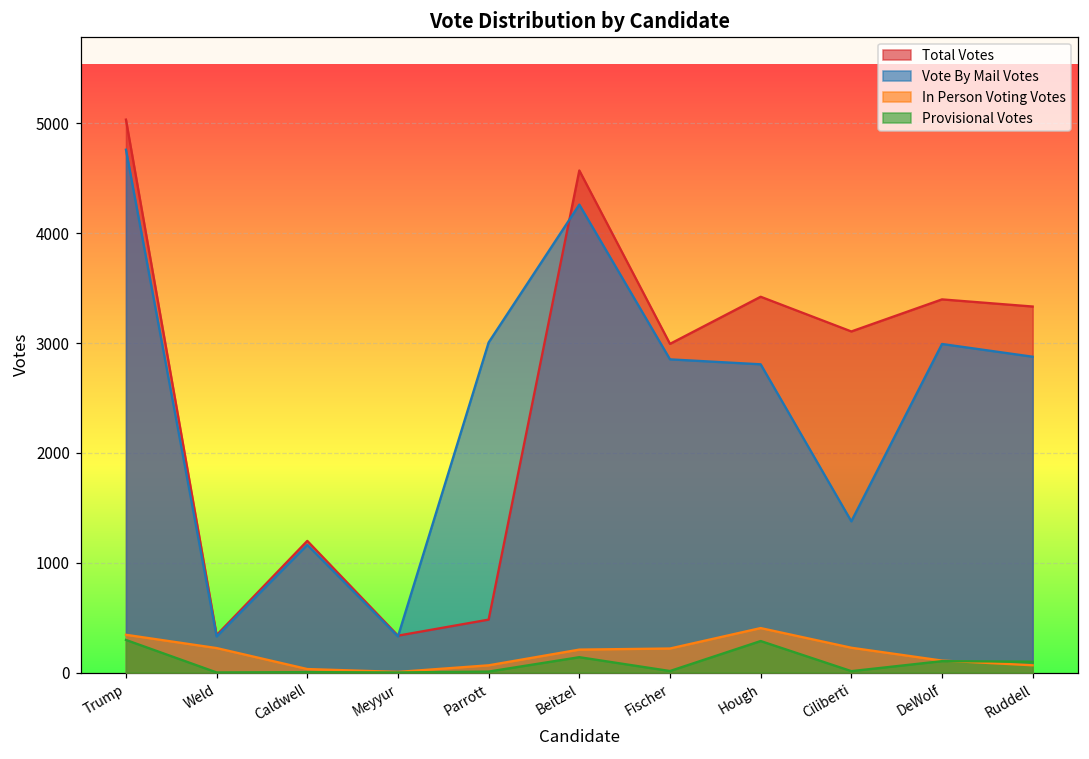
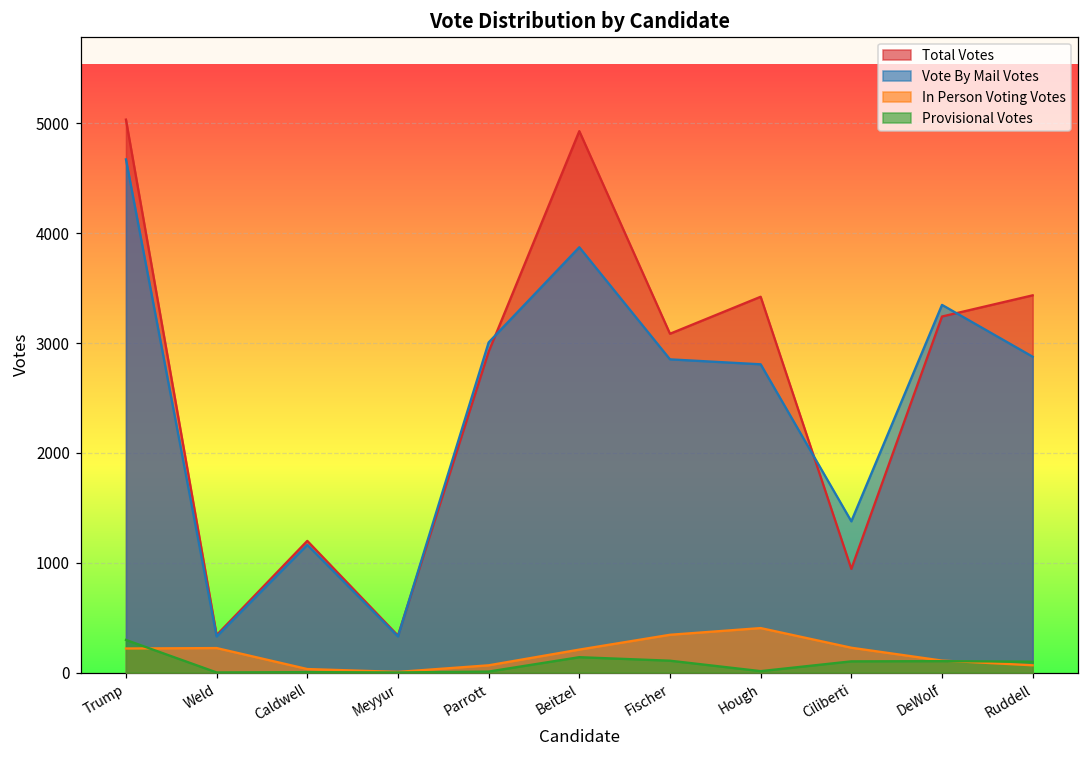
  {
    "Total Votes": {
      "Trump": 5000,
      "Caldwell": 1200,
-     "Parrott": 500,
-     "Beitzel": 4600,
-     "Fischer": 3000,
+     "Parrott": 2900,
+     "Beitzel": 4900,
+     "Fischer": 3100,
      "Hough": 3400,
-     "Ciliberti": 3100,
-     "DeWolf": 3400,
-     "Ruddell": 3300
+     "Ciliberti": 900,
+     "DeWolf": 3200,
+     "Ruddell": 3400
    },
    "Vote By Mail Votes": {
-     "Trump": 4800,
+     "Trump": 4700,
      "Caldwell": 1200,
      "Parrott": 3000,
-     "Beitzel": 4300,
+     "Beitzel": 3900,
      "Fischer": 2900,
      "Hough": 2800,
      "Ciliberti": 1400,
-     "DeWolf": 3000,
+     "DeWolf": 3300,
      "Ruddell": 2900
    },
    "In Person Voting Votes": {
-     "Trump": 300,
+     "Trump": 200,
      "Weld": 200,
      "Caldwell": 0,
      "Parrott": 100,
      "Beitzel": 200,
-     "Fischer": 200,
+     "Fischer": 300,
      "Hough": 400,
      "Ciliberti": 200,
      "Ruddell": 100
    },
    "Provisional Votes": {
      "Trump": 300,
      "Weld": 0,
      "Caldwell": 0,
      "Parrott": 0,
      "Beitzel": 100,
-     "Fischer": 0,
-     "Hough": 300,
-     "Ciliberti": 0,
+     "Fischer": 100,
+     "Hough": 0,
+     "Ciliberti": 100,
      "Ruddell": 100
    }
  }
